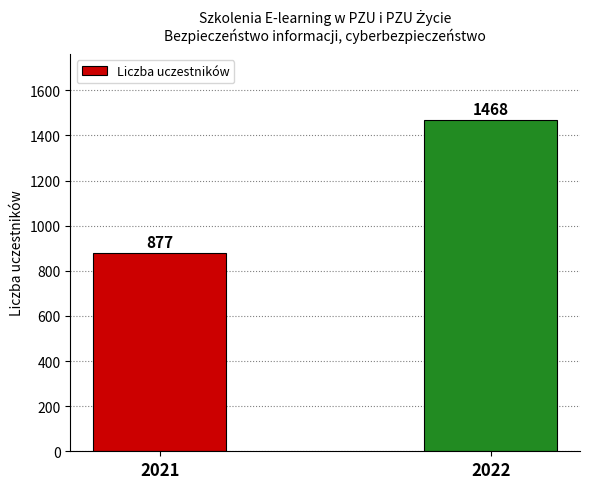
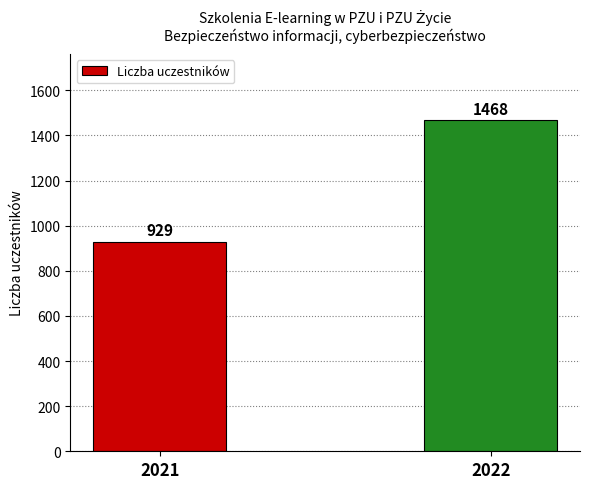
  {
-   "2021": 877,
+   "2021": 929,
    "2022": 1468
  }
